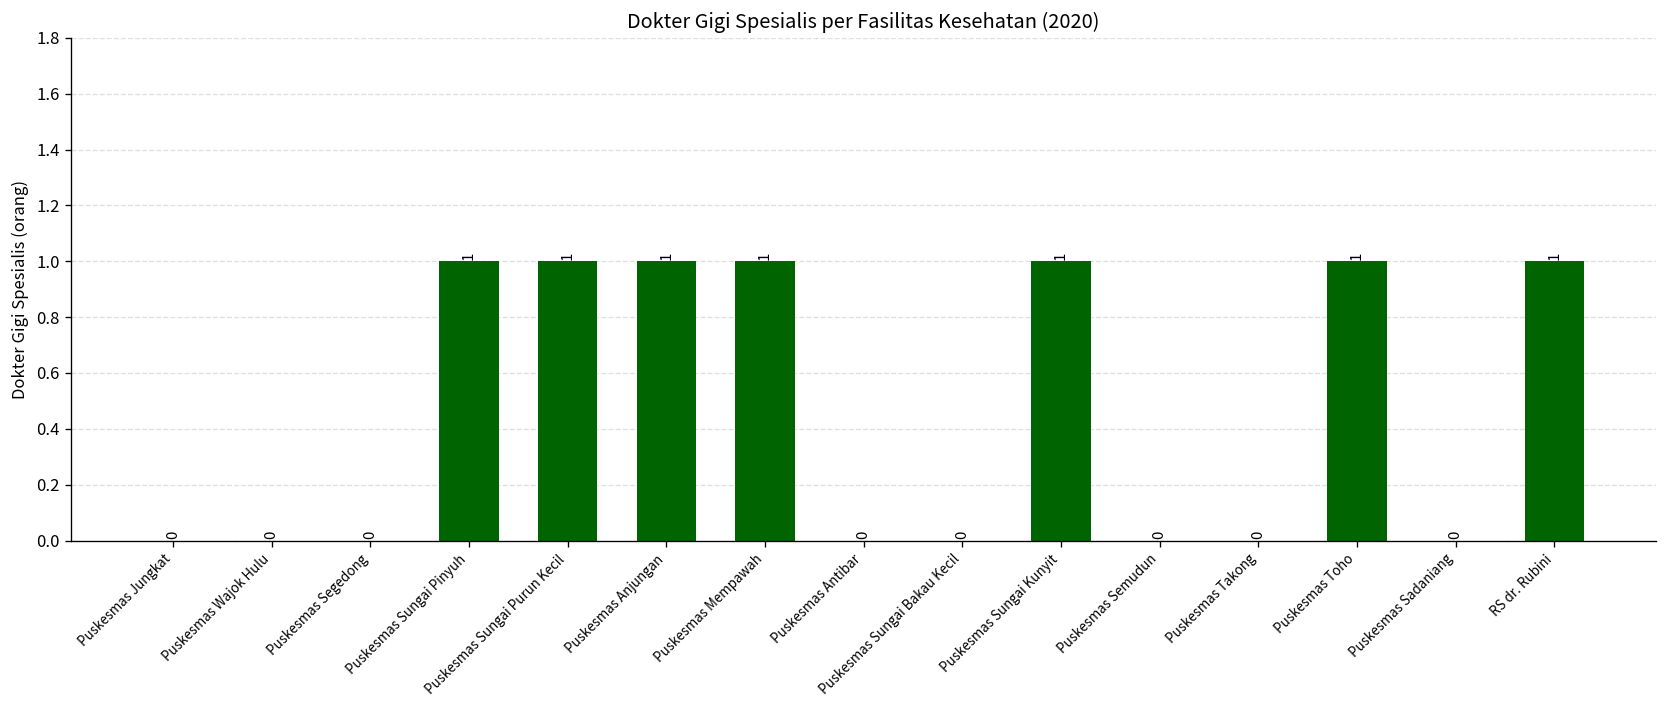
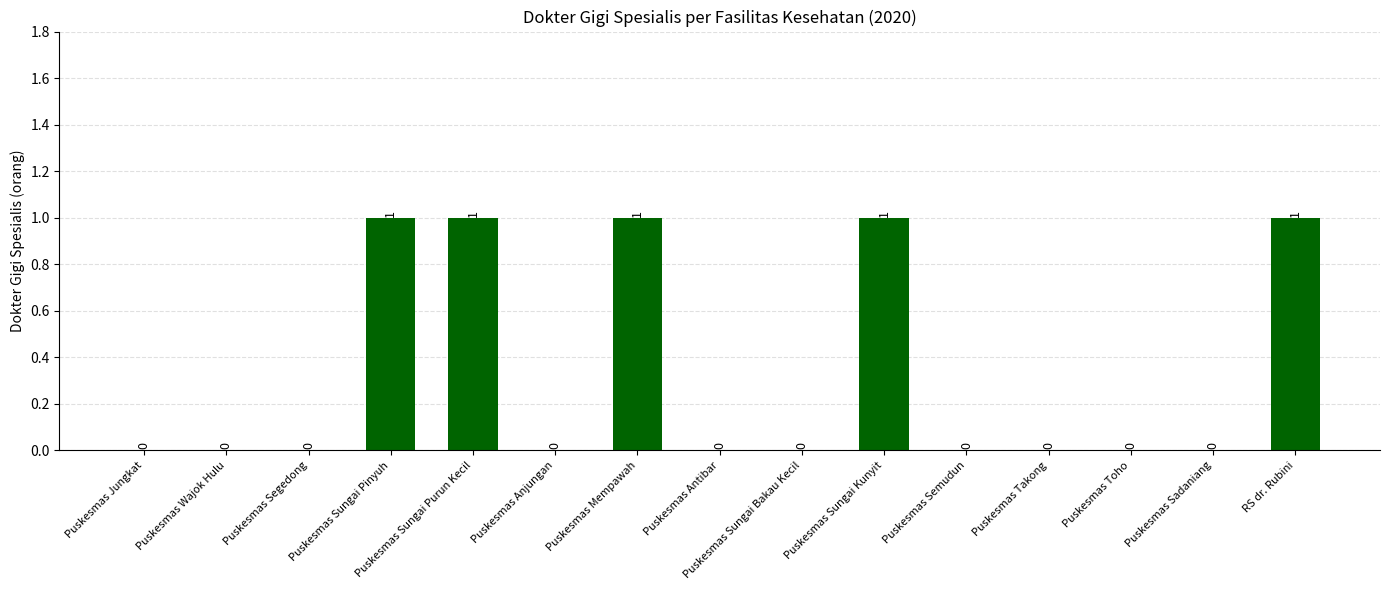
  {
    "Puskesmas Jungkat": 0,
    "Puskesmas Wajok Hulu": 0,
    "Puskesmas Segedong": 0,
    "Puskesmas Sungai Pinyuh": 1,
    "Puskesmas Sungai Purun Kecil": 1,
-   "Puskesmas Anjungan": 1,
+   "Puskesmas Anjungan": 0,
    "Puskesmas Mempawah": 1,
    "Puskesmas Antibar": 0,
    "Puskesmas Sungai Bakau Kecil": 0,
    "Puskesmas Sungai Kunyit": 1,
    "Puskesmas Semudun": 0,
    "Puskesmas Takong": 0,
-   "Puskesmas Toho": 1,
+   "Puskesmas Toho": 0,
    "Puskesmas Sadaniang": 0,
    "RS dr. Rubini": 1
  }
